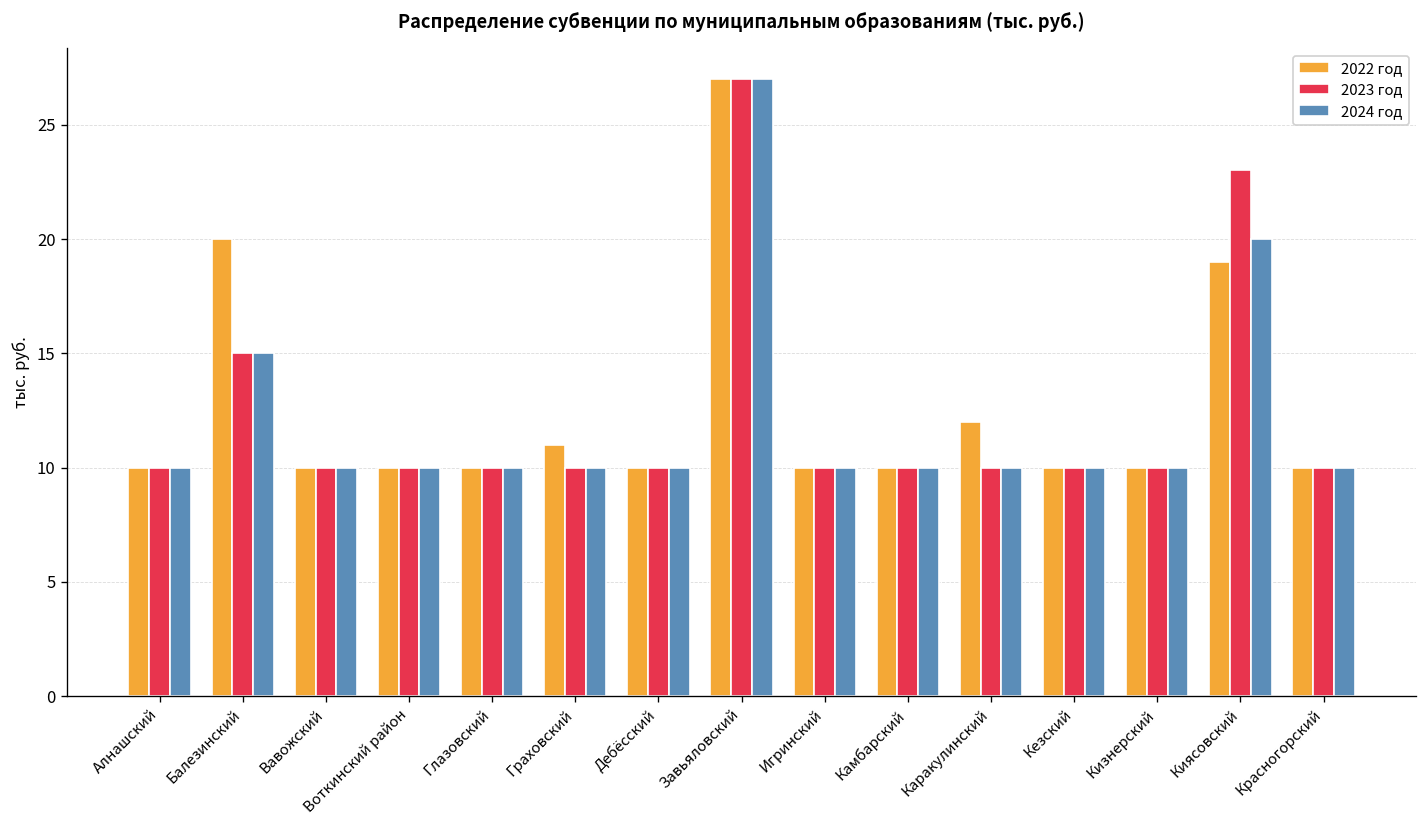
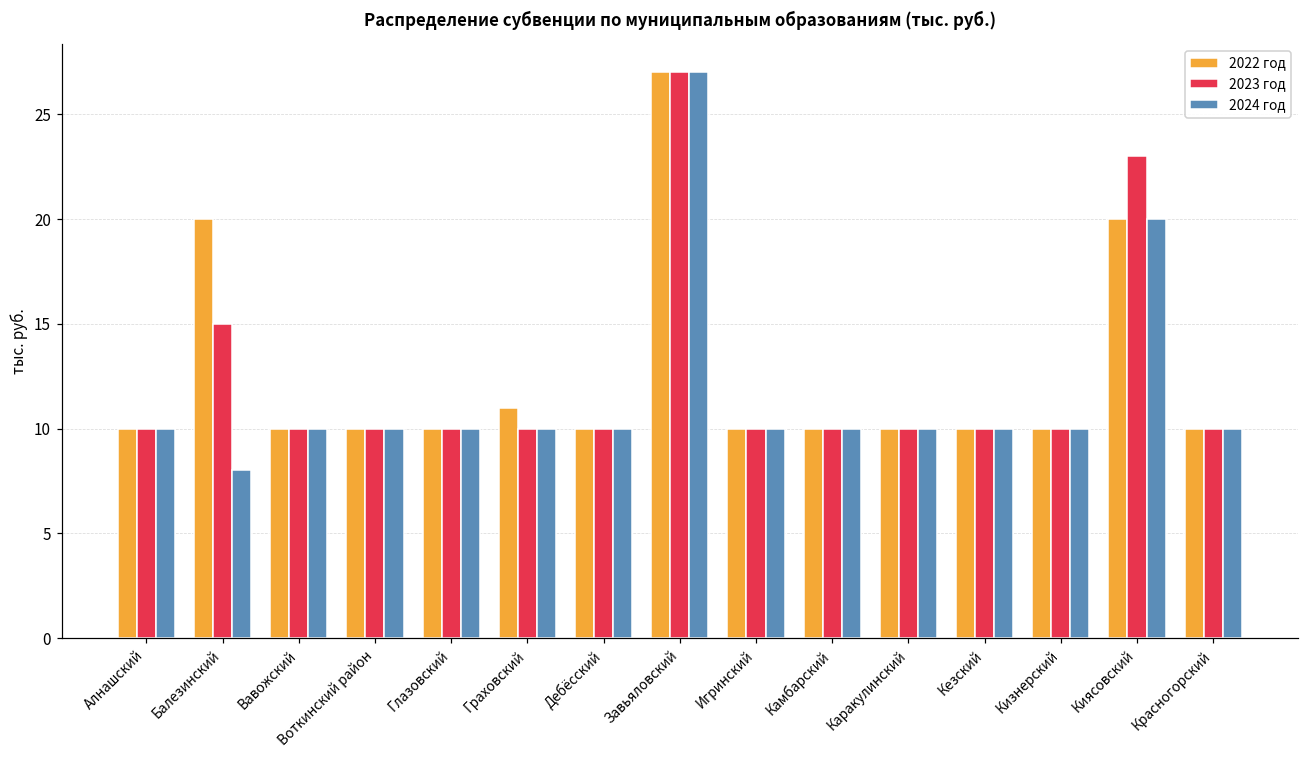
  {
    "2022 год": {
      "Алнашский": 10,
      "Балезинский": 20,
      "Вавожский": 10,
      "Воткинский район": 10,
      "Глазовский": 10,
      "Граховский": 11,
      "Дебёсский": 10,
      "Завьяловский": 27,
      "Игринский": 10,
      "Камбарский": 10,
-     "Каракулинский": 12,
+     "Каракулинский": 10,
      "Кезский": 10,
      "Кизнерский": 10,
-     "Киясовский": 19,
+     "Киясовский": 20,
      "Красногорский": 10
    },
    "2023 год": {
      "Алнашский": 10,
      "Балезинский": 15,
      "Вавожский": 10,
      "Воткинский район": 10,
      "Глазовский": 10,
      "Граховский": 10,
      "Дебёсский": 10,
      "Завьяловский": 27,
      "Игринский": 10,
      "Камбарский": 10,
      "Каракулинский": 10,
      "Кезский": 10,
      "Кизнерский": 10,
      "Киясовский": 23,
      "Красногорский": 10
    },
    "2024 год": {
      "Алнашский": 10,
-     "Балезинский": 15,
+     "Балезинский": 8,
      "Вавожский": 10,
      "Воткинский район": 10,
      "Глазовский": 10,
      "Граховский": 10,
      "Дебёсский": 10,
      "Завьяловский": 27,
      "Игринский": 10,
      "Камбарский": 10,
      "Каракулинский": 10,
      "Кезский": 10,
      "Кизнерский": 10,
      "Киясовский": 20,
      "Красногорский": 10
    }
  }
